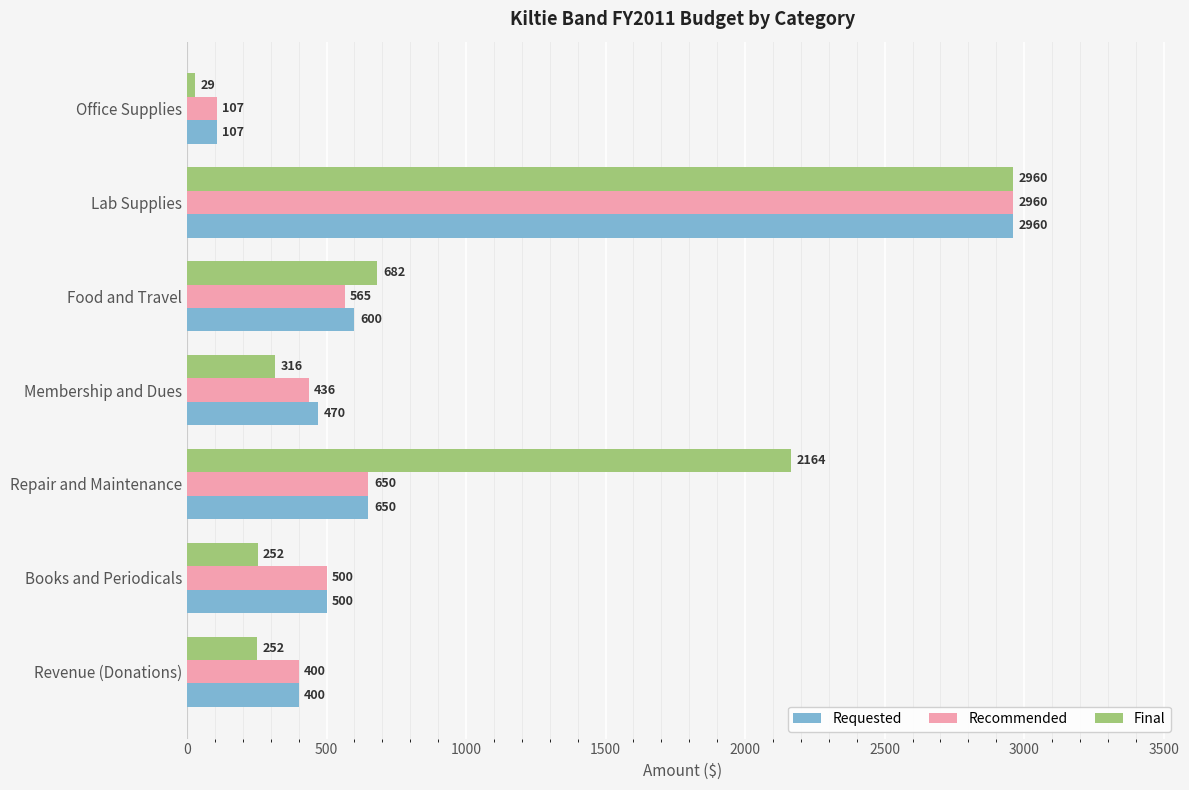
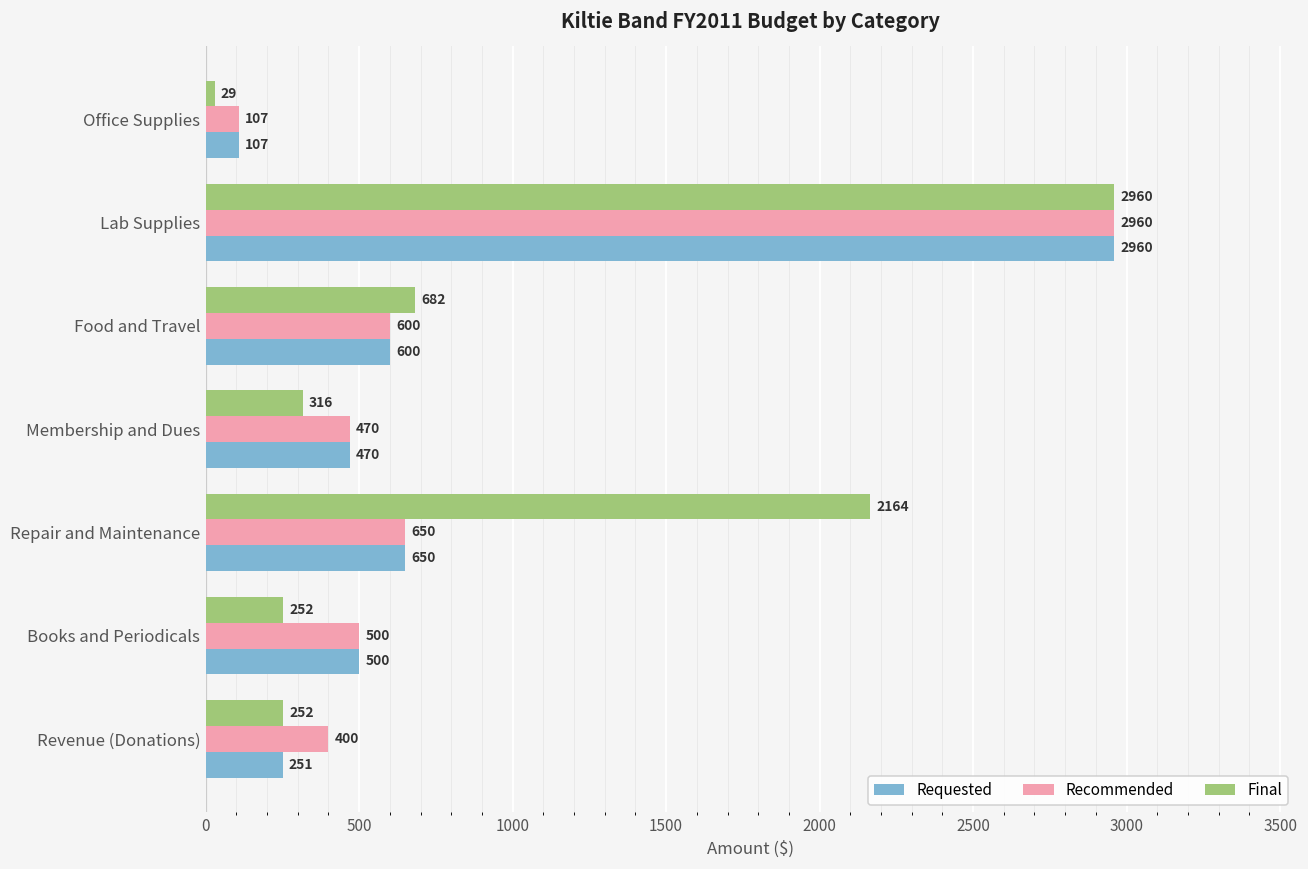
  {
    "Requested": {
      "Office Supplies": 107,
      "Lab Supplies": 2960,
      "Food and Travel": 600,
      "Membership and Dues": 470,
      "Repair and Maintenance": 650,
      "Books and Periodicals": 500,
-     "Revenue (Donations)": 400
+     "Revenue (Donations)": 251
    },
    "Recommended": {
      "Office Supplies": 107,
      "Lab Supplies": 2960,
-     "Food and Travel": 565,
-     "Membership and Dues": 436,
+     "Food and Travel": 600,
+     "Membership and Dues": 470,
      "Repair and Maintenance": 650,
      "Books and Periodicals": 500,
      "Revenue (Donations)": 400
    },
    "Final": {
      "Lab Supplies": 2960,
      "Membership and Dues": 316,
      "Revenue (Donations)": 252
    }
  }
